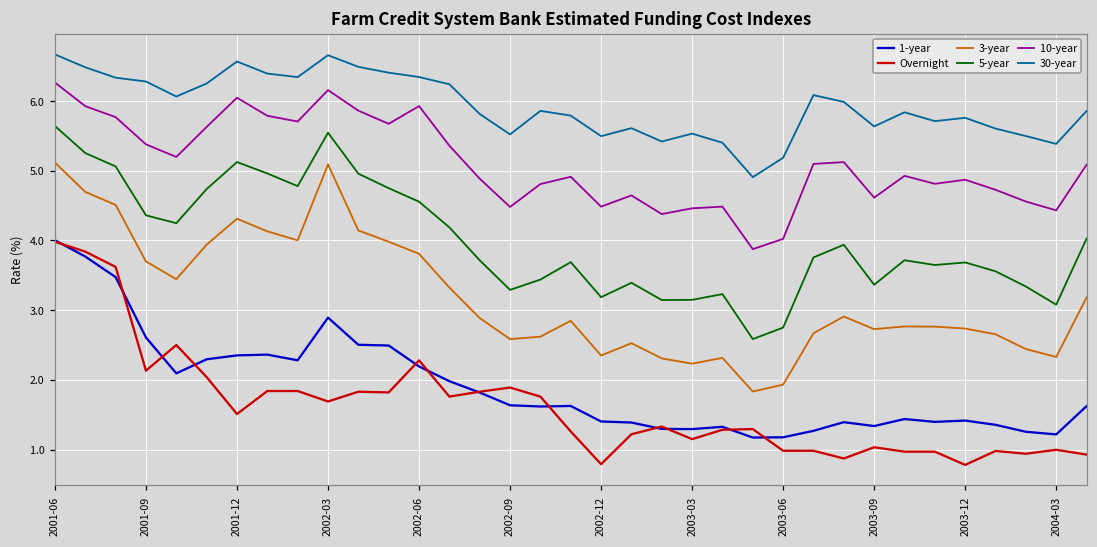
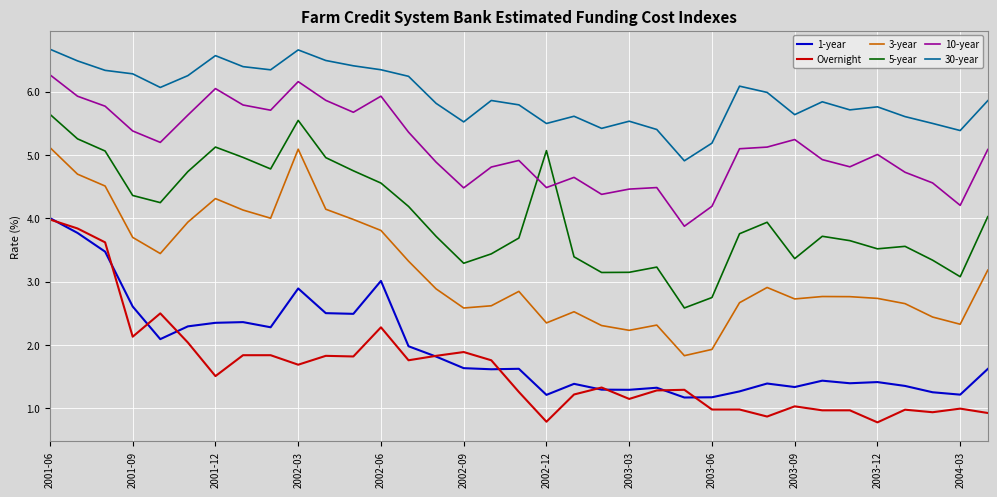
  {
    "1-year": {
      "2001-09": 2.6,
      "2001-12": 2.4,
      "2002-03": 2.9,
-     "2002-06": 2.2,
+     "2002-06": 3.0,
      "2002-09": 1.6,
-     "2002-12": 1.4,
+     "2002-12": 1.2,
      "2003-03": 1.3,
      "2003-06": 1.2,
      "2003-09": 1.3,
      "2003-12": 1.4,
      "2004-03": 1.2
    },
    "Overnight": {
      "2001-09": 2.1,
      "2001-12": 1.5,
      "2002-03": 1.7,
      "2002-06": 2.3,
      "2002-09": 1.9,
      "2002-12": 0.8,
      "2003-03": 1.2,
      "2003-06": 1.0,
      "2003-09": 1.0,
      "2003-12": 0.8,
      "2004-03": 1.0
    },
    "3-year": {
      "2001-06": 5.1,
      "2001-09": 3.7,
      "2001-12": 4.3,
      "2002-03": 5.1,
      "2002-06": 3.8,
      "2002-09": 2.6,
      "2002-12": 2.3,
      "2003-03": 2.2,
      "2003-06": 1.9,
      "2003-09": 2.7,
      "2003-12": 2.7,
      "2004-03": 2.3
    },
    "5-year": {
      "2001-06": 5.6,
      "2001-09": 4.4,
      "2001-12": 5.1,
      "2002-03": 5.5,
      "2002-06": 4.6,
      "2002-09": 3.3,
-     "2002-12": 3.2,
+     "2002-12": 5.1,
      "2003-03": 3.1,
      "2003-06": 2.8,
      "2003-09": 3.4,
-     "2003-12": 3.7,
+     "2003-12": 3.5,
      "2004-03": 3.1
    },
    "10-year": {
      "2001-06": 6.3,
      "2001-09": 5.4,
      "2001-12": 6.0,
      "2002-03": 6.2,
      "2002-06": 5.9,
      "2002-09": 4.5,
      "2002-12": 4.5,
      "2003-03": 4.5,
-     "2003-06": 4.0,
-     "2003-09": 4.6,
-     "2003-12": 4.9,
-     "2004-03": 4.4
+     "2003-06": 4.2,
+     "2003-09": 5.2,
+     "2003-12": 5.0,
+     "2004-03": 4.2
    },
    "30-year": {
      "2001-06": 6.7,
      "2001-09": 6.3,
      "2001-12": 6.6,
      "2002-03": 6.7,
      "2002-06": 6.3,
      "2002-09": 5.5,
      "2002-12": 5.5,
      "2003-03": 5.5,
      "2003-06": 5.2,
      "2003-09": 5.6,
      "2003-12": 5.8,
      "2004-03": 5.4
    }
  }
